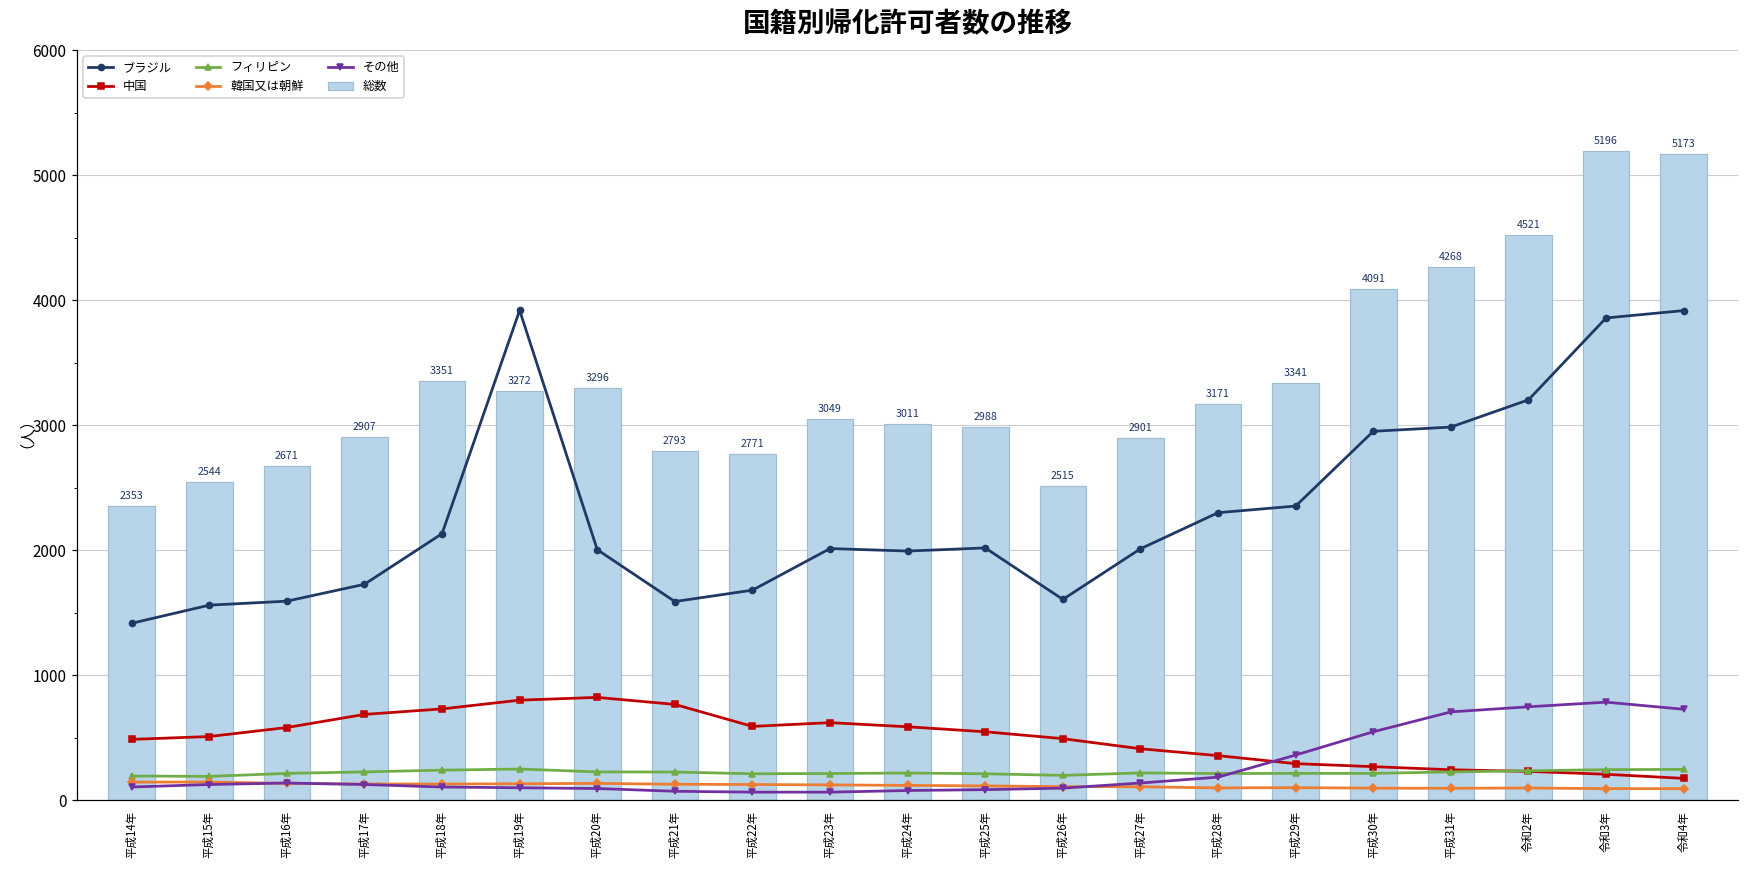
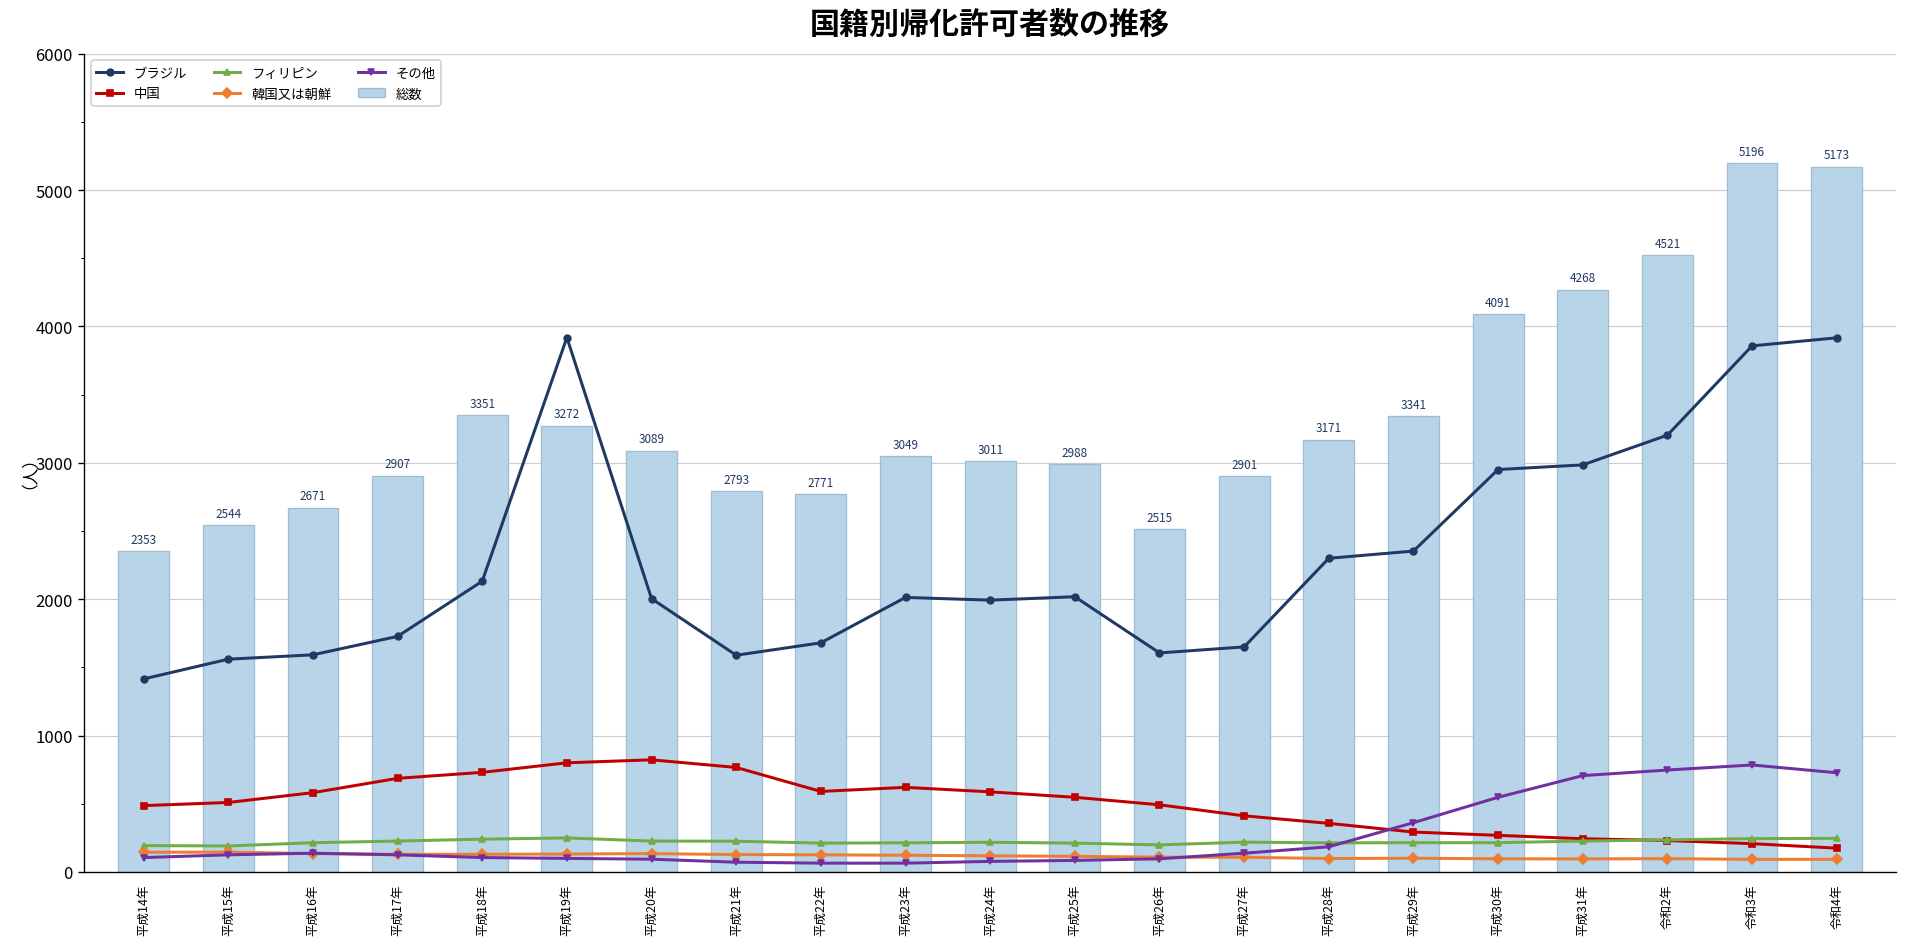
  {
    "ブラジル": {
      "平成14年": 1420,
      "平成15年": 1560,
      "平成16年": 1590,
      "平成17年": 1730,
      "平成18年": 2130,
      "平成19年": 3920,
      "平成20年": 2000,
      "平成21年": 1590,
      "平成22年": 1680,
      "平成23年": 2010,
      "平成24年": 1990,
      "平成25年": 2020,
      "平成26年": 1610,
-     "平成27年": 2010,
+     "平成27年": 1650,
      "平成28年": 2300,
      "平成29年": 2350,
      "平成30年": 2950,
      "平成31年": 2990,
      "令和2年": 3200,
      "令和3年": 3860,
      "令和4年": 3920
    },
    "総数": {
      "平成14年": 2353,
      "平成15年": 2544,
      "平成16年": 2671,
      "平成17年": 2907,
      "平成18年": 3351,
      "平成19年": 3272,
-     "平成20年": 3296,
+     "平成20年": 3089,
      "平成21年": 2793,
      "平成22年": 2771,
      "平成23年": 3049,
      "平成24年": 3011,
      "平成25年": 2988,
      "平成26年": 2515,
      "平成27年": 2901,
      "平成28年": 3171,
      "平成29年": 3341,
      "平成30年": 4091,
      "平成31年": 4268,
      "令和2年": 4521,
      "令和3年": 5196,
      "令和4年": 5173
    },
    "中国": {
      "平成14年": 490,
      "平成15年": 510,
      "平成16年": 580,
      "平成17年": 690,
      "平成18年": 730,
      "平成19年": 800,
      "平成20年": 820,
      "平成21年": 770,
      "平成22年": 590,
      "平成23年": 620,
      "平成24年": 590,
      "平成25年": 550,
      "平成26年": 490,
      "平成27年": 410,
      "平成28年": 360,
      "平成29年": 290,
      "平成30年": 270,
      "令和3年": 210,
      "令和4年": 170
    },
    "フィリピン": {
      "平成14年": 190,
      "平成15年": 190,
      "平成16年": 210,
      "平成17年": 230,
      "平成18年": 240,
      "平成19年": 250,
      "平成20年": 230,
      "平成21年": 230,
      "平成22年": 210,
      "平成23年": 210,
      "平成24年": 220,
      "平成25年": 210,
      "平成26年": 200,
      "平成27年": 220,
      "平成28年": 210,
      "平成29年": 210,
      "平成30年": 210,
      "令和3年": 240,
      "令和4年": 250
    },
    "韓国又は朝鮮": {
      "平成14年": 140,
      "平成18年": 130,
      "平成19年": 130,
      "平成20年": 130,
      "平成21年": 130,
      "平成22年": 130,
      "平成23年": 120,
      "平成24年": 120,
      "平成25年": 110,
      "平成27年": 110,
      "平成28年": 100,
      "平成29年": 100,
      "平成30年": 100,
      "平成31年": 100,
      "令和2年": 100,
      "令和3年": 90,
      "令和4年": 90
    },
    "その他": {
      "平成14年": 110,
      "平成18年": 110,
      "平成19年": 100,
      "平成20年": 90,
      "平成21年": 70,
      "平成22年": 60,
      "平成23年": 60,
      "平成24年": 80,
      "平成25年": 80,
      "平成27年": 140,
      "平成28年": 180,
      "平成29年": 360,
      "平成30年": 550,
      "平成31年": 710,
      "令和2年": 750,
      "令和3年": 780,
      "令和4年": 730
    }
  }
